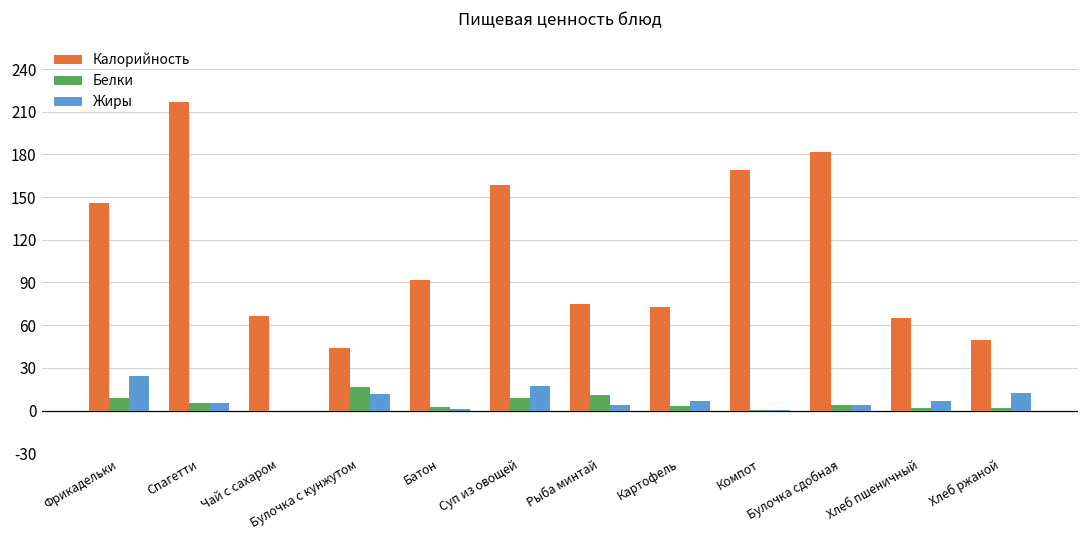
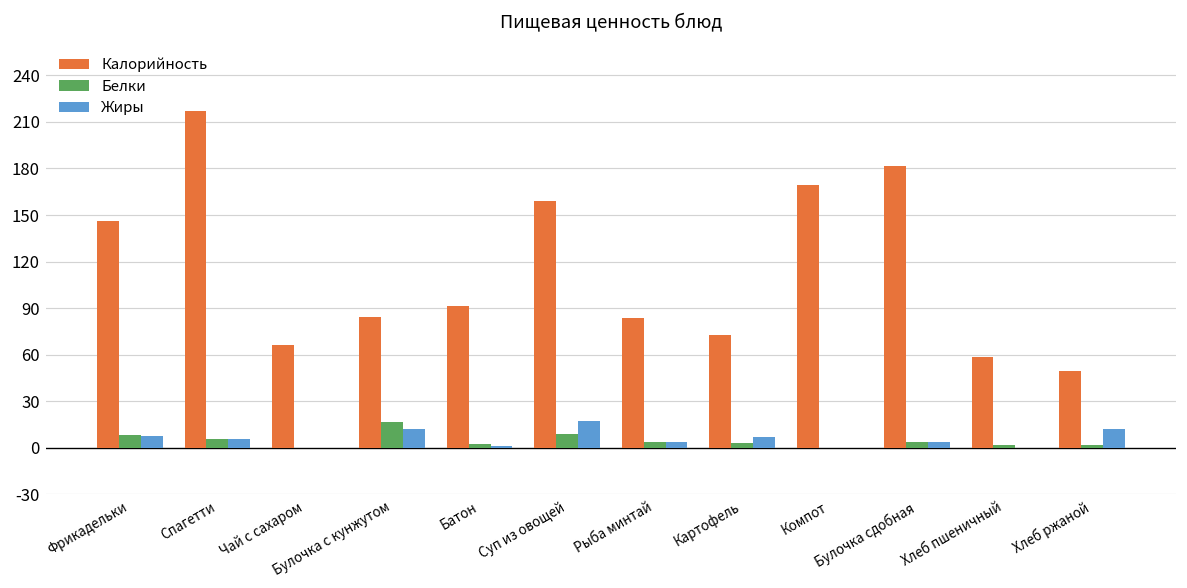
  {
    "Калорийность": {
      "Фрикадельки": 146,
      "Спагетти": 217,
      "Чай с сахаром": 66,
-     "Булочка с кунжутом": 44,
+     "Булочка с кунжутом": 85,
      "Батон": 92,
      "Суп из овощей": 159,
-     "Рыба минтай": 75,
+     "Рыба минтай": 84,
      "Картофель": 73,
      "Компот": 169,
      "Булочка сдобная": 181,
-     "Хлеб пшеничный": 65,
+     "Хлеб пшеничный": 59,
      "Хлеб ржаной": 50
    },
    "Белки": {
      "Фрикадельки": 9,
      "Спагетти": 6,
      "Чай с сахаром": 0,
      "Булочка с кунжутом": 16,
      "Батон": 3,
      "Суп из овощей": 9,
-     "Рыба минтай": 11,
+     "Рыба минтай": 4,
      "Картофель": 3,
      "Булочка сдобная": 4
    },
    "Жиры": {
-     "Фрикадельки": 24,
+     "Фрикадельки": 8,
      "Спагетти": 6,
      "Чай с сахаром": 0,
      "Булочка с кунжутом": 12,
      "Суп из овощей": 17,
      "Рыба минтай": 4,
      "Картофель": 7,
      "Булочка сдобная": 4,
-     "Хлеб пшеничный": 7,
+     "Хлеб пшеничный": 0,
      "Хлеб ржаной": 12
    }
  }
